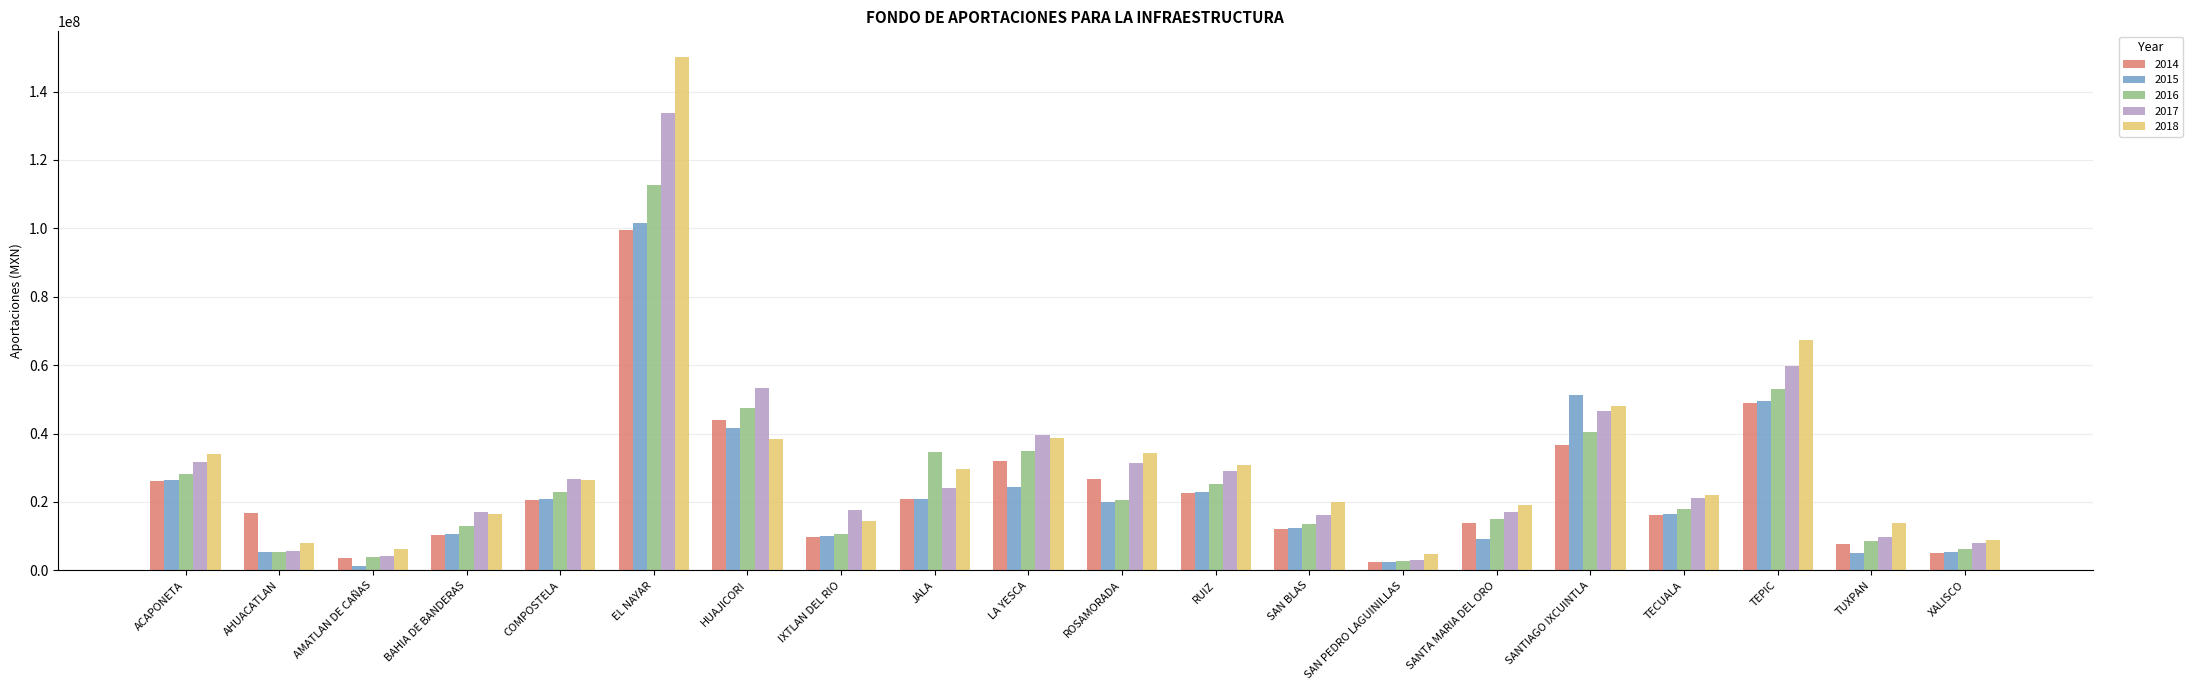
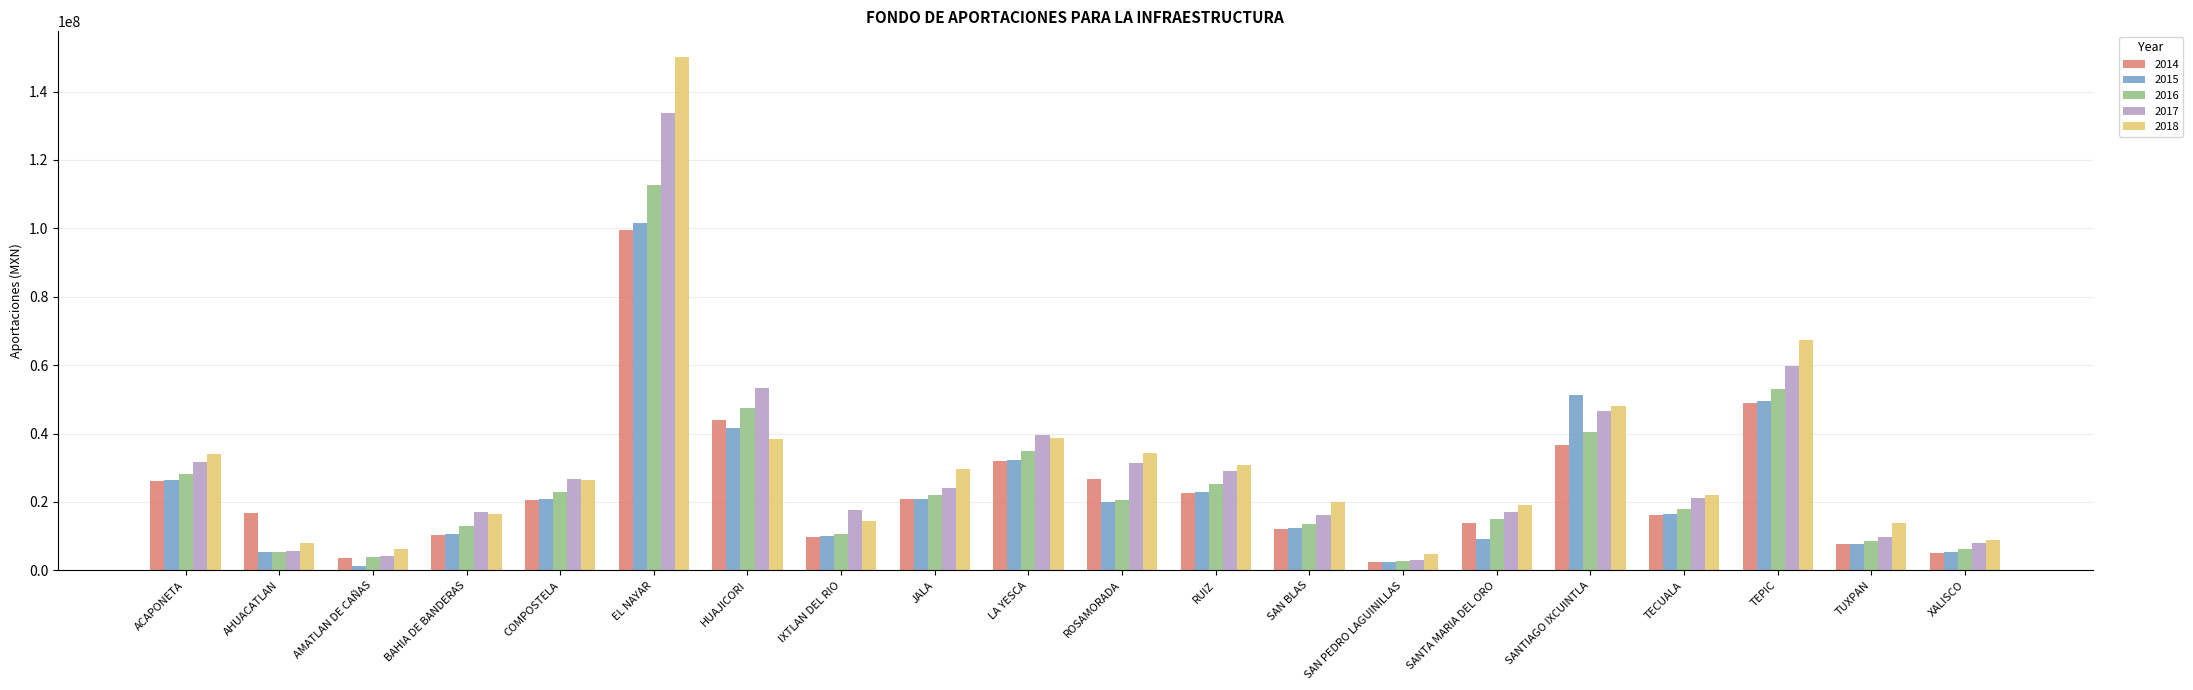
  {
    "2014": {
      "ACAPONETA": 26000000,
      "AHUACATLAN": 17000000,
      "AMATLAN DE CAÑAS": 4000000,
      "BAHIA DE BANDERAS": 10000000,
      "COMPOSTELA": 21000000,
      "EL NAYAR": 100000000,
      "HUAJICORI": 44000000,
      "IXTLAN DEL RIO": 10000000,
      "JALA": 21000000,
      "LA YESCA": 32000000,
      "ROSAMORADA": 27000000,
      "RUIZ": 23000000,
      "SAN BLAS": 12000000,
      "SAN PEDRO LAGUINILLAS": 3000000,
      "SANTA MARIA DEL ORO": 14000000,
      "SANTIAGO IXCUINTLA": 37000000,
      "TECUALA": 16000000,
      "TEPIC": 49000000,
      "TUXPAN": 8000000,
      "XALISCO": 5000000
    },
    "2015": {
      "ACAPONETA": 26000000,
      "AHUACATLAN": 5000000,
      "AMATLAN DE CAÑAS": 1000000,
      "BAHIA DE BANDERAS": 11000000,
      "COMPOSTELA": 21000000,
      "EL NAYAR": 102000000,
      "HUAJICORI": 42000000,
      "IXTLAN DEL RIO": 10000000,
      "JALA": 21000000,
-     "LA YESCA": 24000000,
+     "LA YESCA": 32000000,
      "ROSAMORADA": 20000000,
      "RUIZ": 23000000,
      "SAN BLAS": 12000000,
      "SAN PEDRO LAGUINILLAS": 3000000,
      "SANTA MARIA DEL ORO": 9000000,
      "SANTIAGO IXCUINTLA": 51000000,
      "TECUALA": 16000000,
      "TEPIC": 49000000,
-     "TUXPAN": 5000000,
+     "TUXPAN": 8000000,
      "XALISCO": 5000000
    },
    "2016": {
      "ACAPONETA": 28000000,
      "AHUACATLAN": 5000000,
      "AMATLAN DE CAÑAS": 4000000,
      "BAHIA DE BANDERAS": 13000000,
      "COMPOSTELA": 23000000,
      "EL NAYAR": 113000000,
      "HUAJICORI": 48000000,
      "IXTLAN DEL RIO": 11000000,
-     "JALA": 35000000,
+     "JALA": 22000000,
      "LA YESCA": 35000000,
      "ROSAMORADA": 21000000,
      "RUIZ": 25000000,
      "SAN BLAS": 14000000,
      "SAN PEDRO LAGUINILLAS": 3000000,
      "SANTA MARIA DEL ORO": 15000000,
      "SANTIAGO IXCUINTLA": 41000000,
      "TECUALA": 18000000,
      "TEPIC": 53000000,
      "TUXPAN": 9000000,
      "XALISCO": 6000000
    },
    "2017": {
      "ACAPONETA": 32000000,
      "AHUACATLAN": 6000000,
      "AMATLAN DE CAÑAS": 4000000,
      "BAHIA DE BANDERAS": 17000000,
      "COMPOSTELA": 27000000,
      "EL NAYAR": 134000000,
      "HUAJICORI": 53000000,
      "IXTLAN DEL RIO": 18000000,
      "JALA": 24000000,
      "LA YESCA": 40000000,
      "ROSAMORADA": 31000000,
      "RUIZ": 29000000,
      "SAN BLAS": 16000000,
      "SAN PEDRO LAGUINILLAS": 3000000,
      "SANTA MARIA DEL ORO": 17000000,
      "SANTIAGO IXCUINTLA": 47000000,
      "TECUALA": 21000000,
      "TEPIC": 60000000,
      "TUXPAN": 10000000,
      "XALISCO": 8000000
    },
    "2018": {
      "ACAPONETA": 34000000,
      "AHUACATLAN": 8000000,
      "AMATLAN DE CAÑAS": 6000000,
      "BAHIA DE BANDERAS": 17000000,
      "COMPOSTELA": 26000000,
      "EL NAYAR": 150000000,
      "HUAJICORI": 39000000,
      "IXTLAN DEL RIO": 14000000,
      "JALA": 30000000,
      "LA YESCA": 39000000,
      "ROSAMORADA": 34000000,
      "RUIZ": 31000000,
      "SAN BLAS": 20000000,
      "SAN PEDRO LAGUINILLAS": 5000000,
      "SANTA MARIA DEL ORO": 19000000,
      "SANTIAGO IXCUINTLA": 48000000,
      "TECUALA": 22000000,
      "TEPIC": 67000000,
      "TUXPAN": 14000000,
      "XALISCO": 9000000
    }
  }
